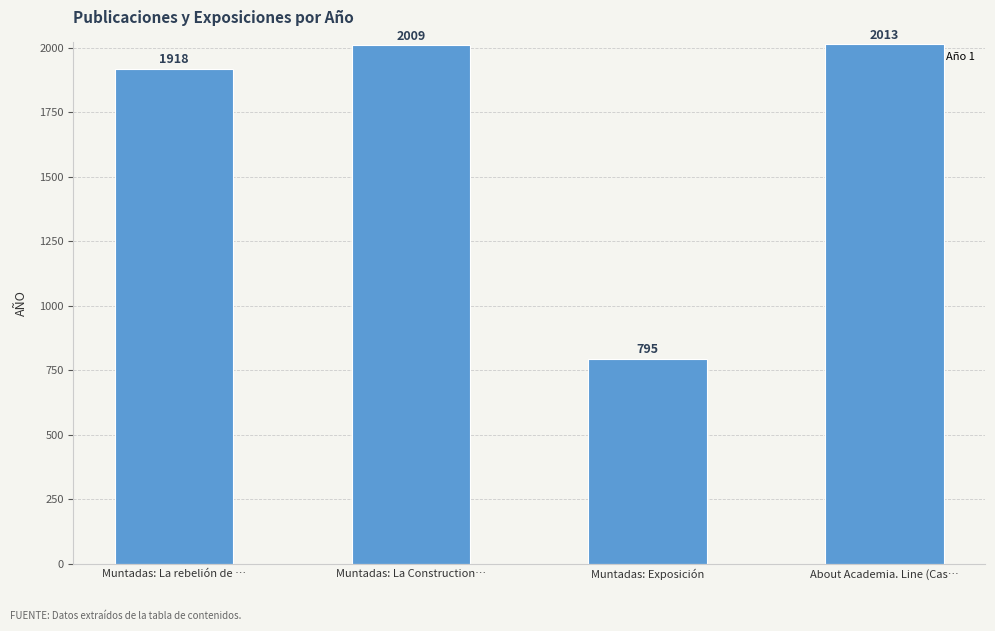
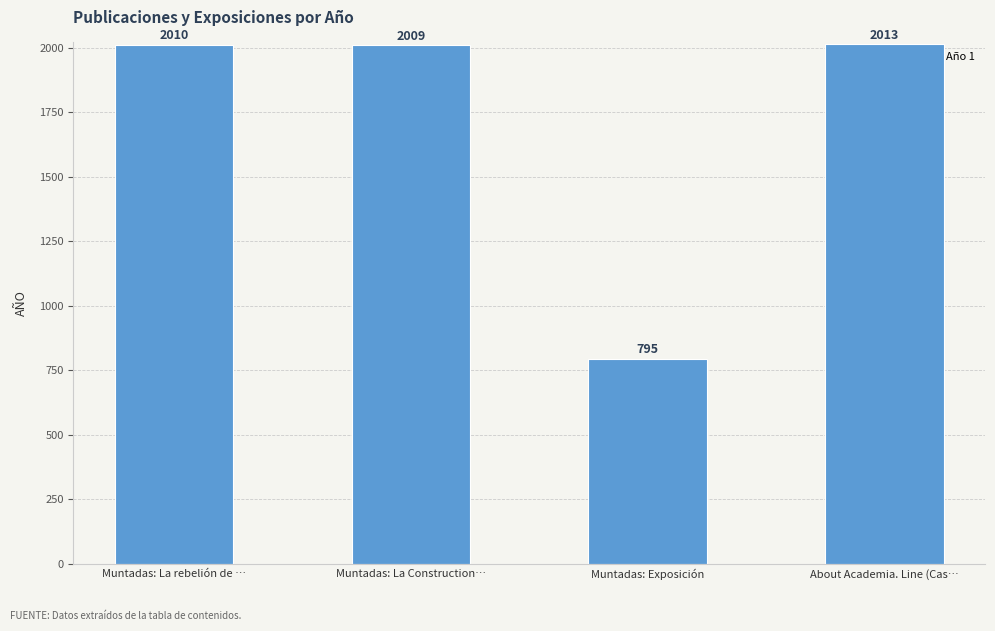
  {
-   "Muntadas: La rebelión de …": 1918,
+   "Muntadas: La rebelión de …": 2010,
    "Muntadas: La Construction…": 2009,
    "Muntadas: Exposición": 795,
    "About Academia. Line (Cas…": 2013
  }
